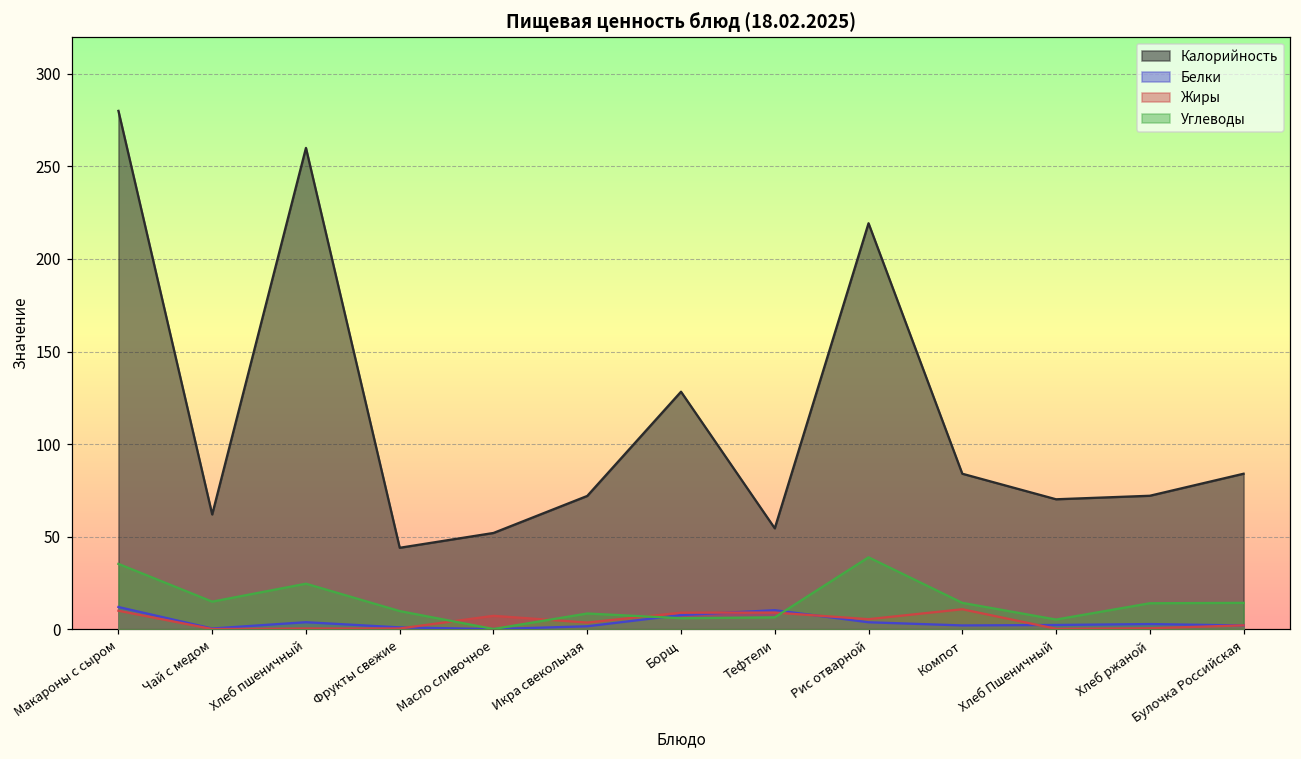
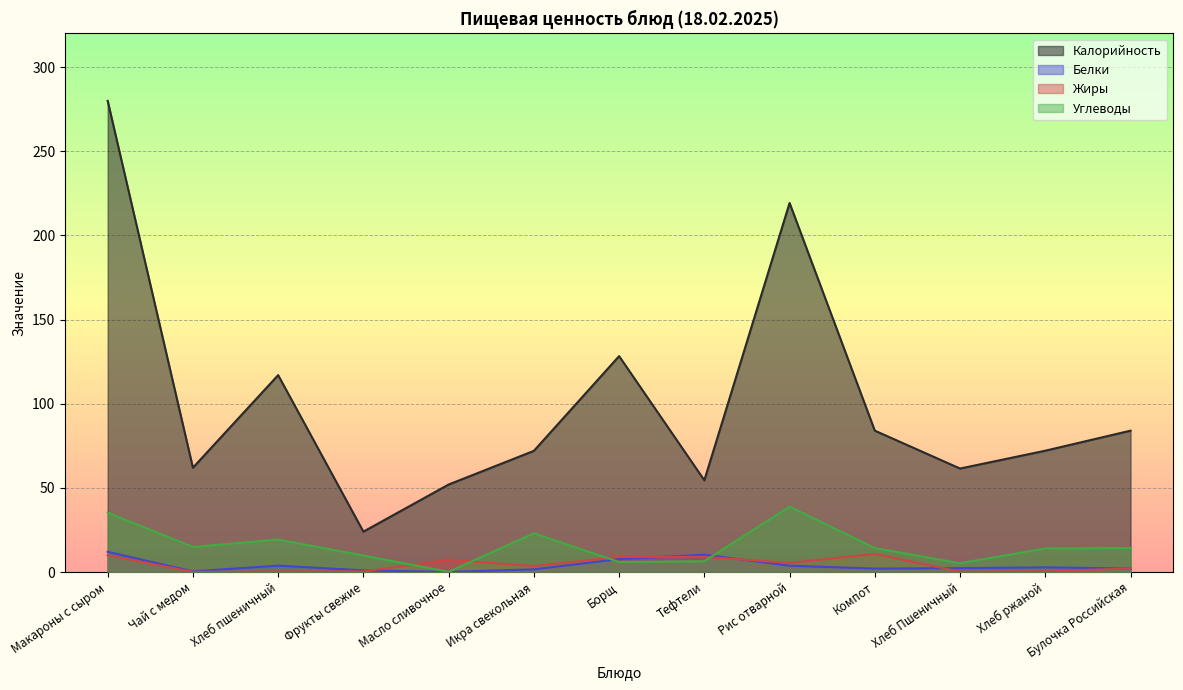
  {
    "Калорийность": {
      "Макароны с сыром": 280,
      "Чай с медом": 62,
-     "Хлеб пшеничный": 260,
-     "Фрукты свежие": 44,
+     "Хлеб пшеничный": 117,
+     "Фрукты свежие": 24,
      "Масло сливочное": 52,
      "Икра свекольная": 72,
      "Борщ": 128,
      "Тефтели": 55,
      "Рис отварной": 219,
      "Компот": 84,
-     "Хлеб Пшеничный": 70,
+     "Хлеб Пшеничный": 62,
      "Хлеб ржаной": 72,
      "Булочка Российская": 84
    },
    "Белки": {
      "Макароны с сыром": 12,
      "Хлеб пшеничный": 4,
      "Икра свекольная": 2,
      "Рис отварной": 4,
      "Компот": 2,
      "Хлеб Пшеничный": 2,
      "Хлеб ржаной": 3
    },
    "Жиры": {
      "Макароны с сыром": 10,
      "Хлеб пшеничный": 0,
      "Масло сливочное": 7,
      "Икра свекольная": 4,
      "Рис отварной": 5,
      "Компот": 11,
      "Хлеб Пшеничный": 0,
      "Хлеб ржаной": 1
    },
    "Углеводы": {
      "Макароны с сыром": 35,
      "Чай с медом": 15,
-     "Хлеб пшеничный": 25,
+     "Хлеб пшеничный": 19,
      "Фрукты свежие": 10,
-     "Икра свекольная": 9,
+     "Икра свекольная": 23,
      "Борщ": 6,
      "Тефтели": 6,
      "Рис отварной": 39,
      "Компот": 14,
      "Хлеб Пшеничный": 5,
      "Хлеб ржаной": 14,
      "Булочка Российская": 14
    }
  }
